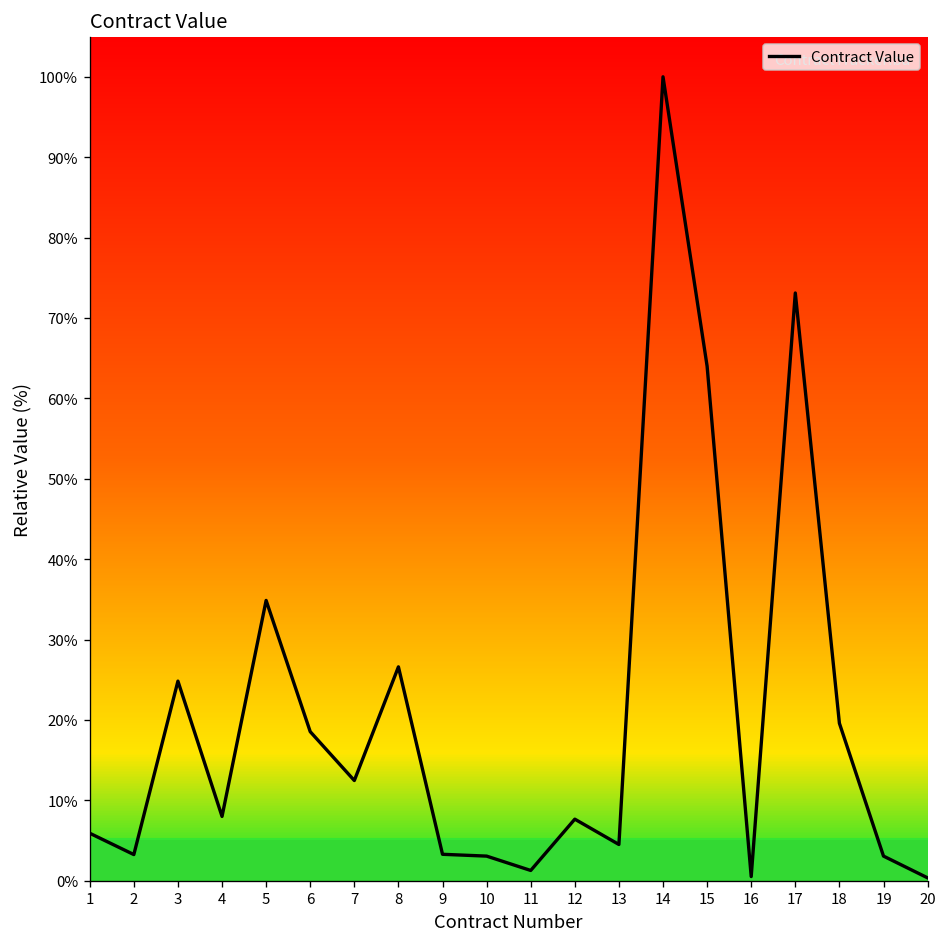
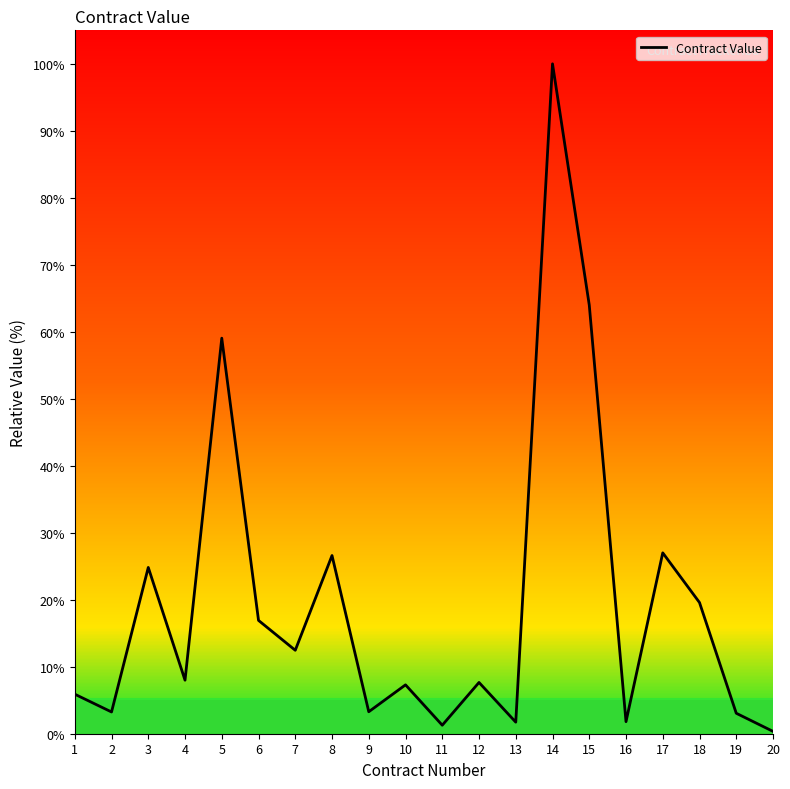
  {
    "Contract Value": {
      "2": "3%",
      "3": "25%",
      "4": "8%",
-     "5": "35%",
-     "6": "19%",
+     "5": "59%",
+     "6": "17%",
      "7": "12%",
      "8": "27%",
      "9": "3%",
-     "10": "3%",
+     "10": "7%",
      "11": "1%",
      "12": "8%",
-     "13": "5%",
+     "13": "2%",
      "14": "100%",
      "15": "64%",
-     "16": "1%",
-     "17": "73%",
+     "16": "2%",
+     "17": "27%",
      "18": "20%",
      "19": "3%"
    }
  }
